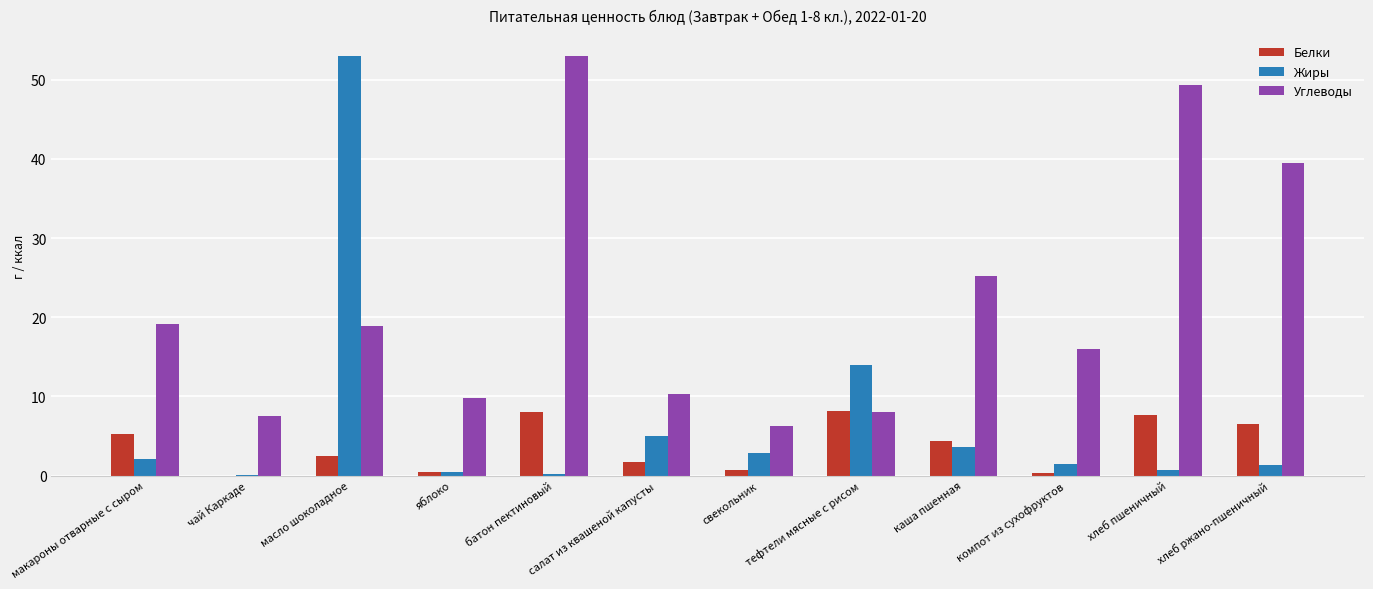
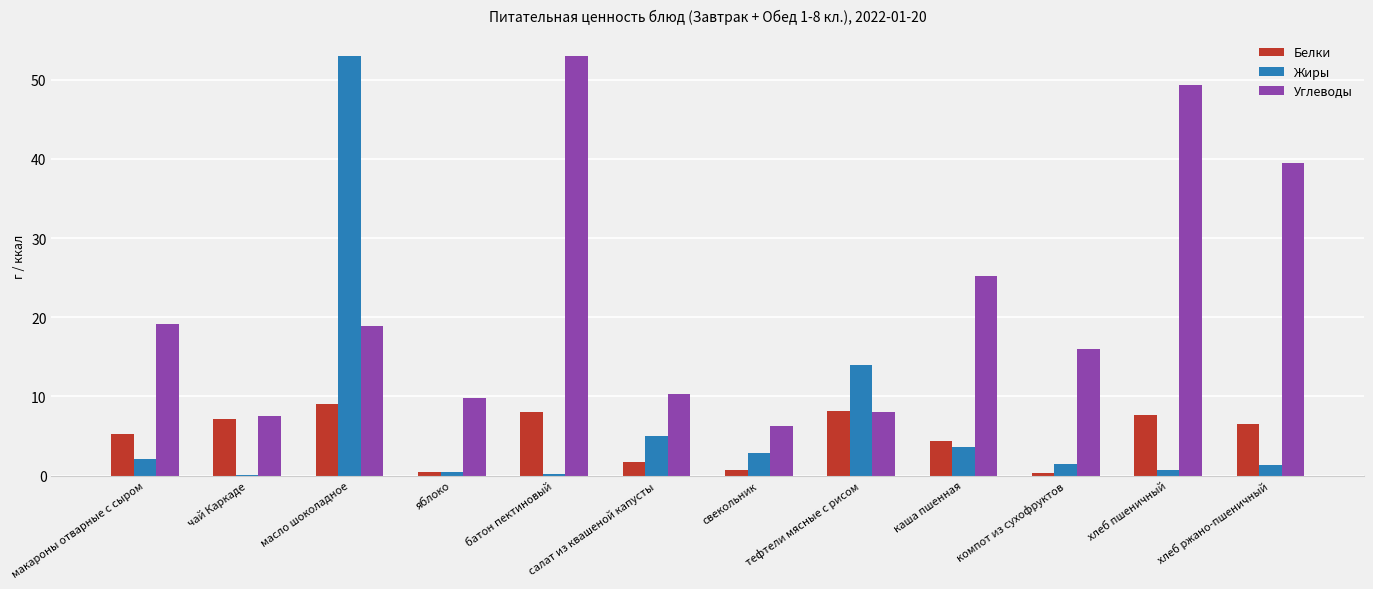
  {
    "Белки": {
      "макароны отварные с сыром": 5,
-     "чай Каркаде": 0,
-     "масло шоколадное": 3,
+     "чай Каркаде": 7,
+     "масло шоколадное": 9,
      "яблоко": 0,
      "батон пектиновый": 8,
      "салат из квашеной капусты": 2,
      "свекольник": 1,
      "тефтели мясные с рисом": 8,
      "каша пшенная": 4,
      "компот из сухофруктов": 0,
      "хлеб пшеничный": 8,
      "хлеб ржано-пшеничный": 7
    },
    "Жиры": {
      "макароны отварные с сыром": 2,
      "масло шоколадное": 53,
      "яблоко": 0,
      "салат из квашеной капусты": 5,
      "свекольник": 3,
      "тефтели мясные с рисом": 14,
      "каша пшенная": 4,
      "компот из сухофруктов": 1,
      "хлеб пшеничный": 1,
      "хлеб ржано-пшеничный": 1
    },
    "Углеводы": {
      "макароны отварные с сыром": 19,
      "чай Каркаде": 8,
      "масло шоколадное": 19,
      "яблоко": 10,
      "батон пектиновый": 53,
      "салат из квашеной капусты": 10,
      "свекольник": 6,
      "тефтели мясные с рисом": 8,
      "каша пшенная": 25,
      "компот из сухофруктов": 16,
      "хлеб пшеничный": 49,
      "хлеб ржано-пшеничный": 40
    }
  }
